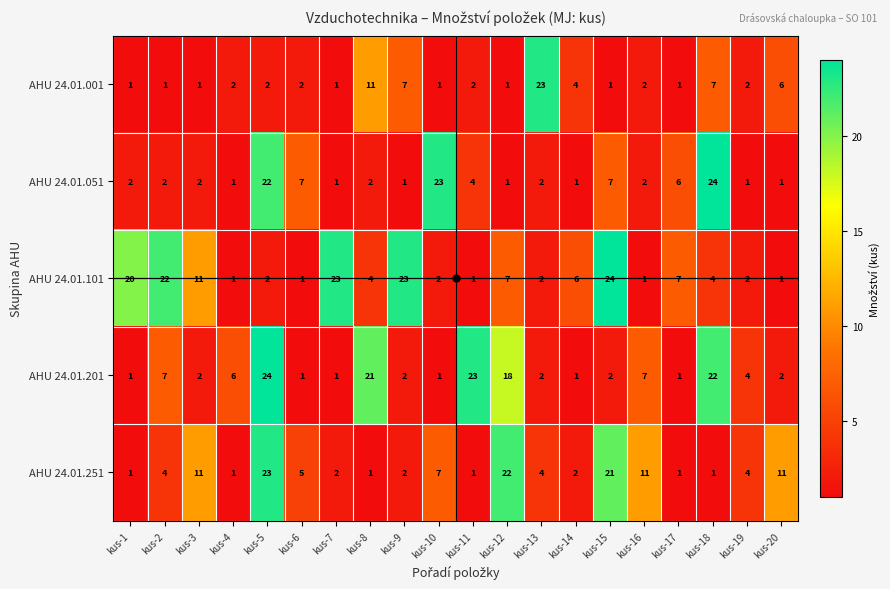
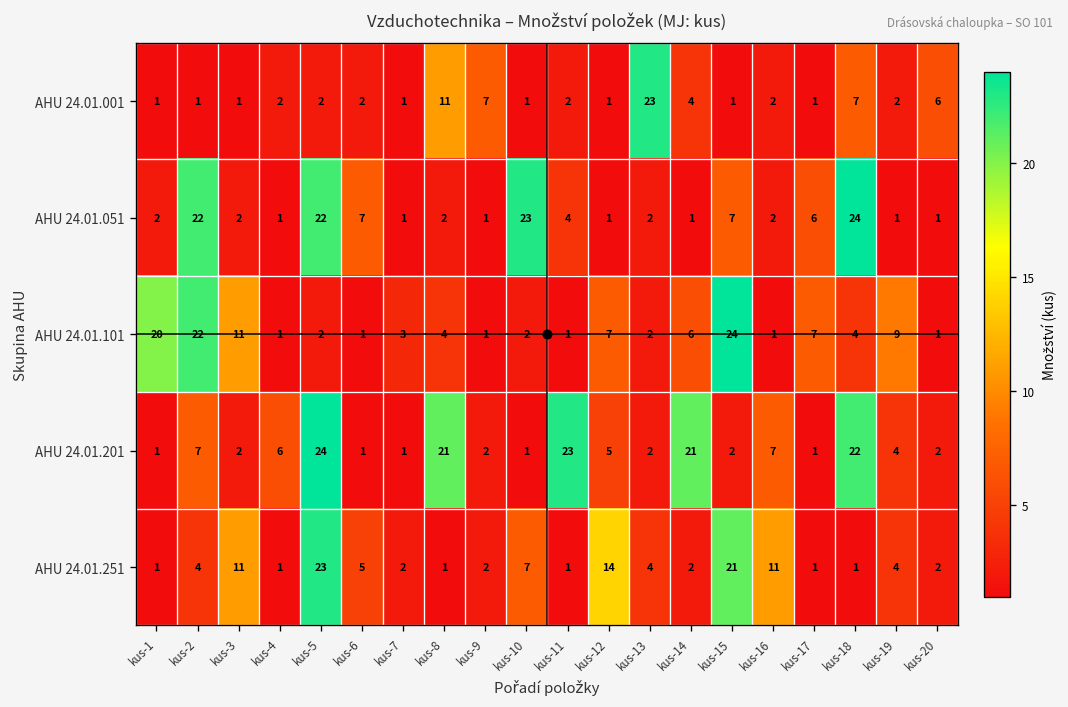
  {
    "AHU 24.01.001": {
      "kus-1": 1,
      "kus-2": 1,
      "kus-3": 1,
      "kus-4": 2,
      "kus-5": 2,
      "kus-6": 2,
      "kus-7": 1,
      "kus-8": 11,
      "kus-9": 7,
      "kus-10": 1,
      "kus-11": 2,
      "kus-12": 1,
      "kus-13": 23,
      "kus-14": 4,
      "kus-15": 1,
      "kus-16": 2,
      "kus-17": 1,
      "kus-18": 7,
      "kus-19": 2,
      "kus-20": 6
    },
    "AHU 24.01.051": {
      "kus-1": 2,
-     "kus-2": 2,
+     "kus-2": 22,
      "kus-3": 2,
      "kus-4": 1,
      "kus-5": 22,
      "kus-6": 7,
      "kus-7": 1,
      "kus-8": 2,
      "kus-9": 1,
      "kus-10": 23,
      "kus-11": 4,
      "kus-12": 1,
      "kus-13": 2,
      "kus-14": 1,
      "kus-15": 7,
      "kus-16": 2,
      "kus-17": 6,
      "kus-18": 24,
      "kus-19": 1,
      "kus-20": 1
    },
    "AHU 24.01.101": {
      "kus-1": 20,
      "kus-2": 22,
      "kus-3": 11,
      "kus-4": 1,
      "kus-5": 2,
      "kus-6": 1,
-     "kus-7": 23,
+     "kus-7": 3,
      "kus-8": 4,
-     "kus-9": 23,
+     "kus-9": 1,
      "kus-10": 2,
      "kus-11": 1,
      "kus-12": 7,
      "kus-13": 2,
      "kus-14": 6,
      "kus-15": 24,
      "kus-16": 1,
      "kus-17": 7,
      "kus-18": 4,
-     "kus-19": 2,
+     "kus-19": 9,
      "kus-20": 1
    },
    "AHU 24.01.201": {
      "kus-1": 1,
      "kus-2": 7,
      "kus-3": 2,
      "kus-4": 6,
      "kus-5": 24,
      "kus-6": 1,
      "kus-7": 1,
      "kus-8": 21,
      "kus-9": 2,
      "kus-10": 1,
      "kus-11": 23,
-     "kus-12": 18,
+     "kus-12": 5,
      "kus-13": 2,
-     "kus-14": 1,
+     "kus-14": 21,
      "kus-15": 2,
      "kus-16": 7,
      "kus-17": 1,
      "kus-18": 22,
      "kus-19": 4,
      "kus-20": 2
    },
    "AHU 24.01.251": {
      "kus-1": 1,
      "kus-2": 4,
      "kus-3": 11,
      "kus-4": 1,
      "kus-5": 23,
      "kus-6": 5,
      "kus-7": 2,
      "kus-8": 1,
      "kus-9": 2,
      "kus-10": 7,
      "kus-11": 1,
-     "kus-12": 22,
+     "kus-12": 14,
      "kus-13": 4,
      "kus-14": 2,
      "kus-15": 21,
      "kus-16": 11,
      "kus-17": 1,
      "kus-18": 1,
      "kus-19": 4,
-     "kus-20": 11
+     "kus-20": 2
    }
  }
